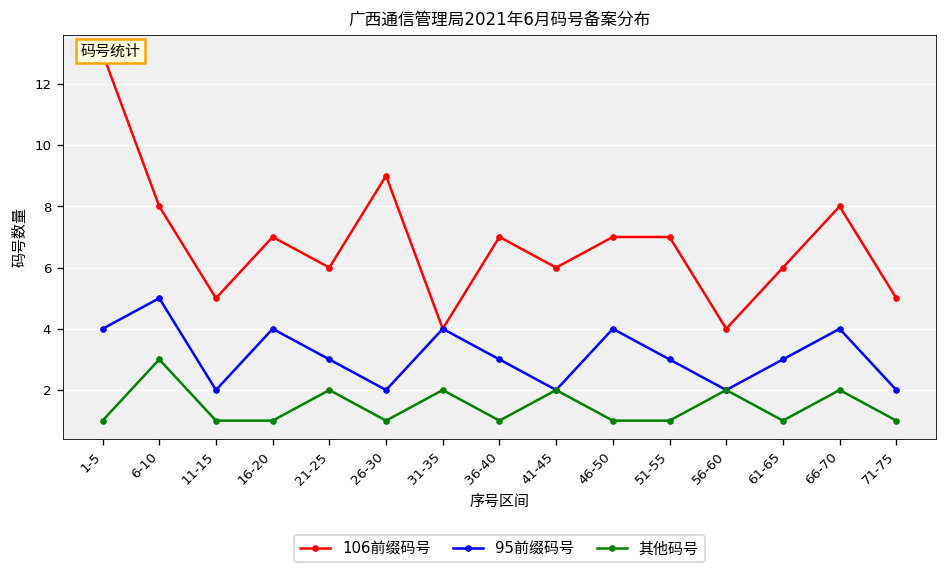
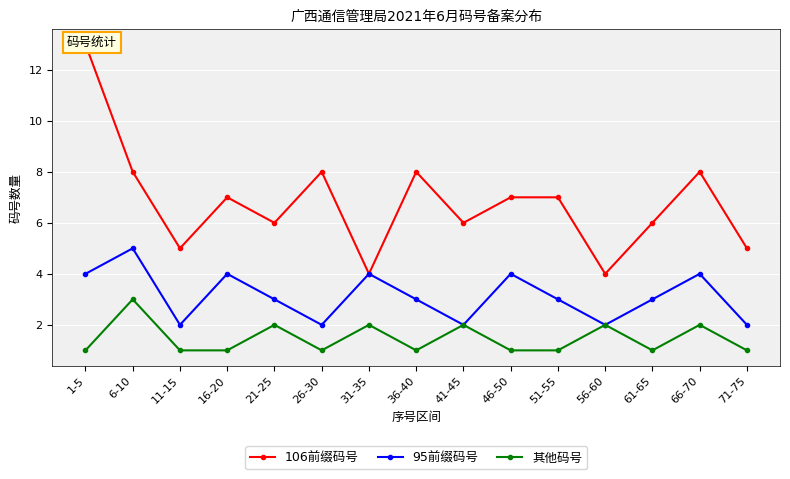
  {
    "106前缀码号": {
      "6-10": 8,
      "11-15": 5,
      "16-20": 7,
      "21-25": 6,
-     "26-30": 9,
-     "36-40": 7,
+     "26-30": 8,
+     "36-40": 8,
      "41-45": 6,
      "46-50": 7,
      "51-55": 7,
      "56-60": 4,
      "61-65": 6,
      "66-70": 8,
      "71-75": 5
    },
    "95前缀码号": {
      "1-5": 4,
      "6-10": 5,
      "11-15": 2,
      "16-20": 4,
      "21-25": 3,
      "26-30": 2,
      "36-40": 3,
      "46-50": 4,
      "51-55": 3,
      "61-65": 3,
      "66-70": 4,
      "71-75": 2
    },
    "其他码号": {
      "1-5": 1,
      "6-10": 3,
      "11-15": 1,
      "16-20": 1,
      "21-25": 2,
      "26-30": 1,
      "31-35": 2,
      "36-40": 1,
      "46-50": 1,
      "51-55": 1,
      "61-65": 1,
      "66-70": 2,
      "71-75": 1
    }
  }
